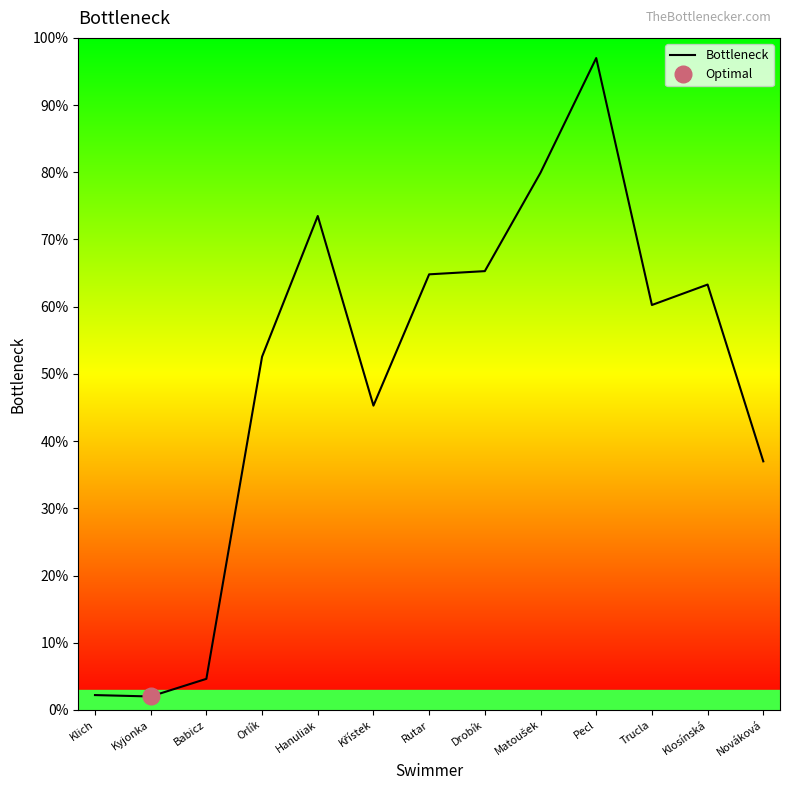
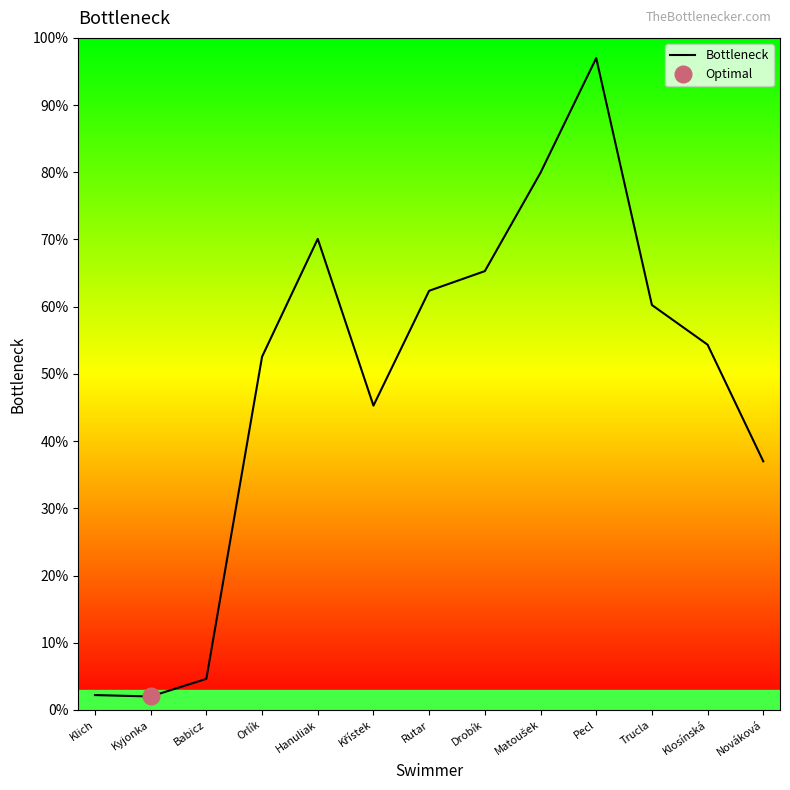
  {
    "Bottleneck": {
      "Babicz": "5%",
      "Orlík": "53%",
-     "Hanuliak": "73%",
+     "Hanuliak": "70%",
      "Křístek": "45%",
-     "Rutar": "65%",
+     "Rutar": "62%",
      "Drobík": "65%",
      "Matoušek": "80%",
      "Pecl": "97%",
      "Trucla": "60%",
-     "Klosínská": "63%",
+     "Klosínská": "54%",
      "Nováková": "37%"
    }
  }
